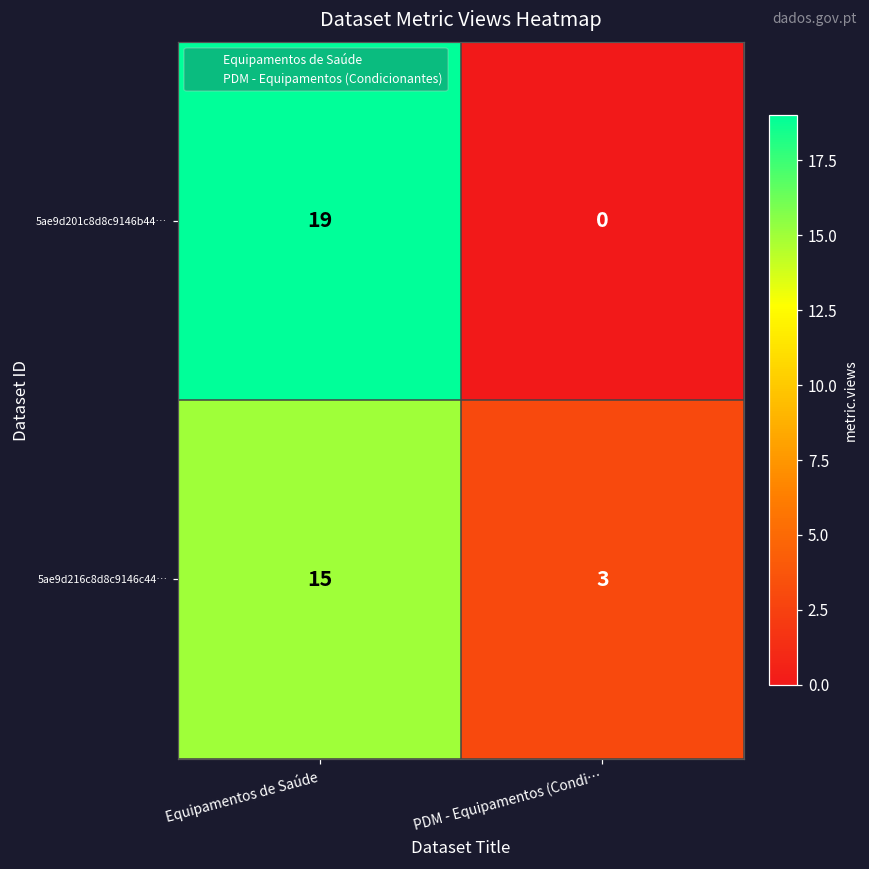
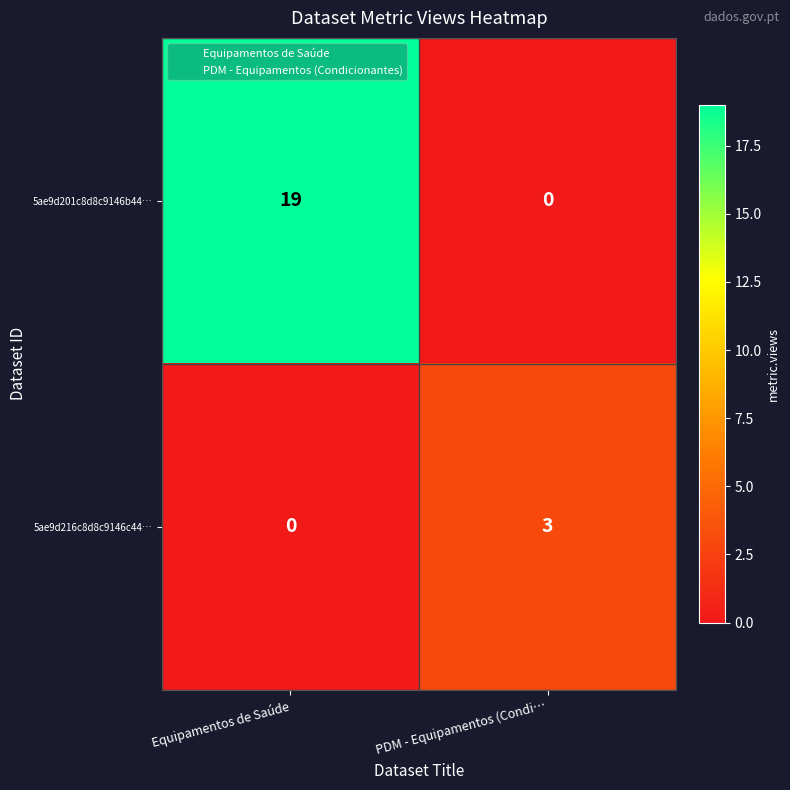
  {
    "5ae9d201c8d8c9146b44…": {
      "Equipamentos de Saúde": 19,
      "PDM - Equipamentos (Condi…": 0
    },
    "5ae9d216c8d8c9146c44…": {
-     "Equipamentos de Saúde": 15,
+     "Equipamentos de Saúde": 0,
      "PDM - Equipamentos (Condi…": 3
    }
  }
